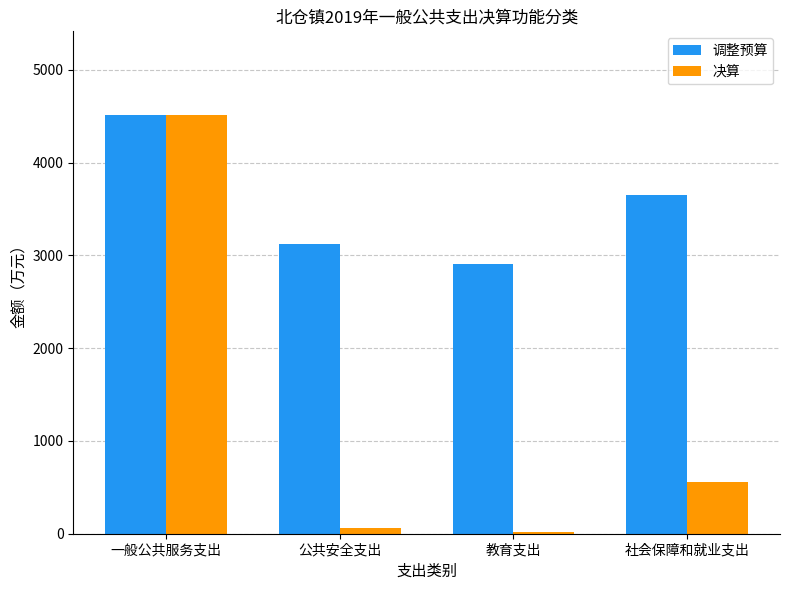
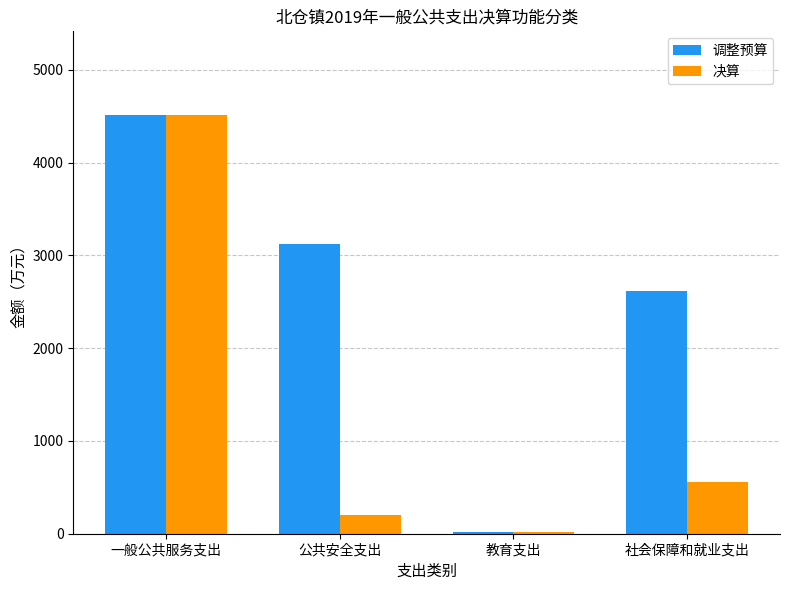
  {
    "调整预算": {
      "一般公共服务支出": 4500,
      "公共安全支出": 3100,
-     "教育支出": 2900,
-     "社会保障和就业支出": 3700
+     "教育支出": 0,
+     "社会保障和就业支出": 2600
    },
    "决算": {
      "一般公共服务支出": 4500,
-     "公共安全支出": 100,
+     "公共安全支出": 200,
      "社会保障和就业支出": 600
    }
  }
